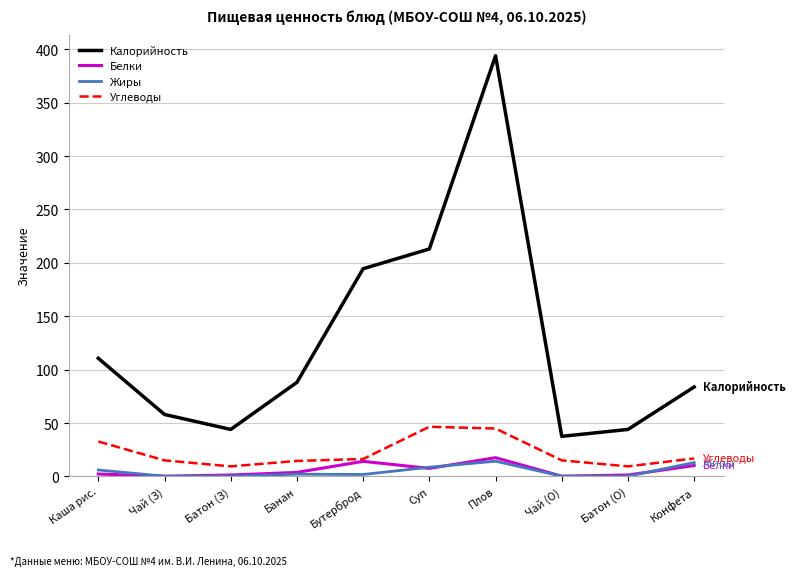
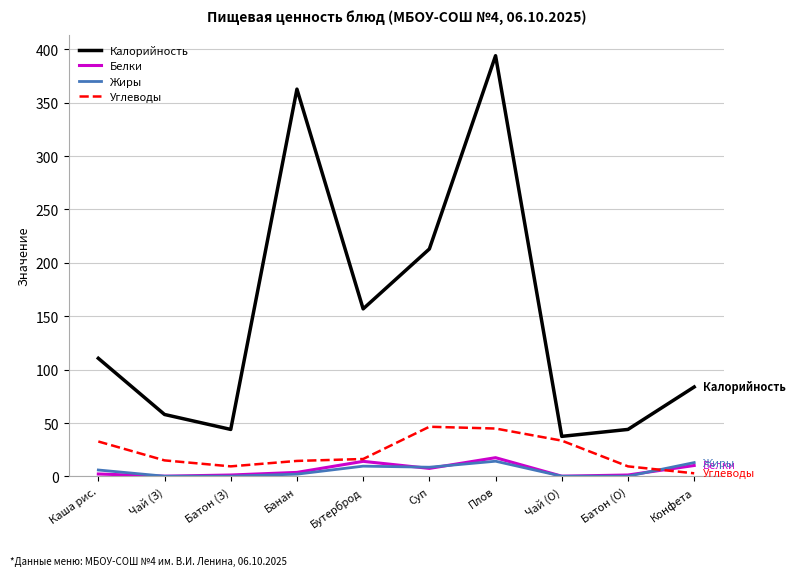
  {
    "Калорийность": {
      "Каша рис.": 111,
      "Чай (З)": 58,
      "Батон (З)": 44,
-     "Банан": 88,
-     "Бутерброд": 195,
+     "Банан": 363,
+     "Бутерброд": 157,
      "Суп": 213,
      "Плов": 394,
      "Чай (О)": 38,
      "Батон (О)": 44,
      "Конфета": 84
    },
    "Белки": {
      "Каша рис.": 2,
      "Плов": 18,
      "Конфета": 10
    },
    "Жиры": {
      "Каша рис.": 6,
-     "Бутерброд": 2,
+     "Бутерброд": 10,
      "Плов": 14,
      "Конфета": 13
    },
    "Углеводы": {
      "Каша рис.": 33,
      "Чай (З)": 15,
      "Батон (З)": 9,
      "Банан": 15,
      "Суп": 47,
      "Плов": 45,
-     "Чай (О)": 15,
+     "Чай (О)": 34,
      "Батон (О)": 9,
-     "Конфета": 17
+     "Конфета": 3
    }
  }
